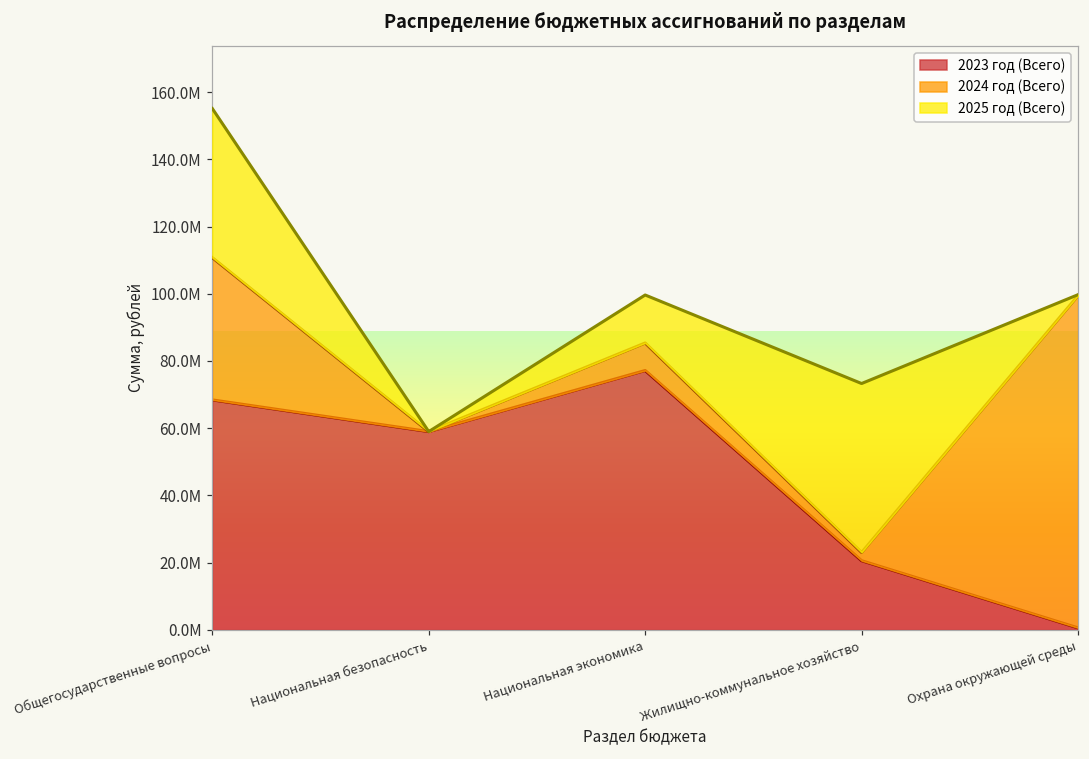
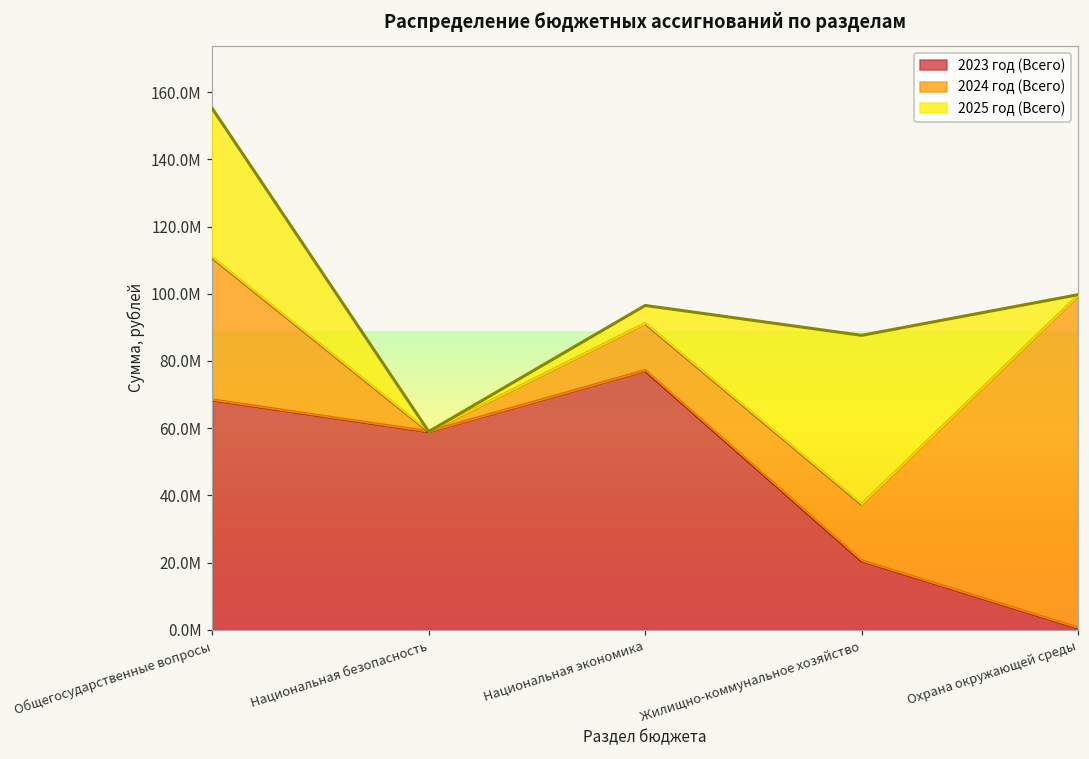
  {
    "2023 год (Всего)": {
      "Общегосударственные вопросы": 68000000,
      "Национальная экономика": 77000000,
      "Жилищно-коммунальное хозяйство": 21000000,
      "Охрана окружающей среды": 1000000
    },
    "2024 год (Всего)": {
      "Общегосударственные вопросы": 42000000,
-     "Национальная экономика": 8000000,
-     "Жилищно-коммунальное хозяйство": 2000000
+     "Национальная экономика": 14000000,
+     "Жилищно-коммунальное хозяйство": 17000000
    },
    "2025 год (Всего)": {
      "Общегосударственные вопросы": 44000000,
-     "Национальная экономика": 14000000,
+     "Национальная экономика": 5000000,
      "Жилищно-коммунальное хозяйство": 50000000
    }
  }
